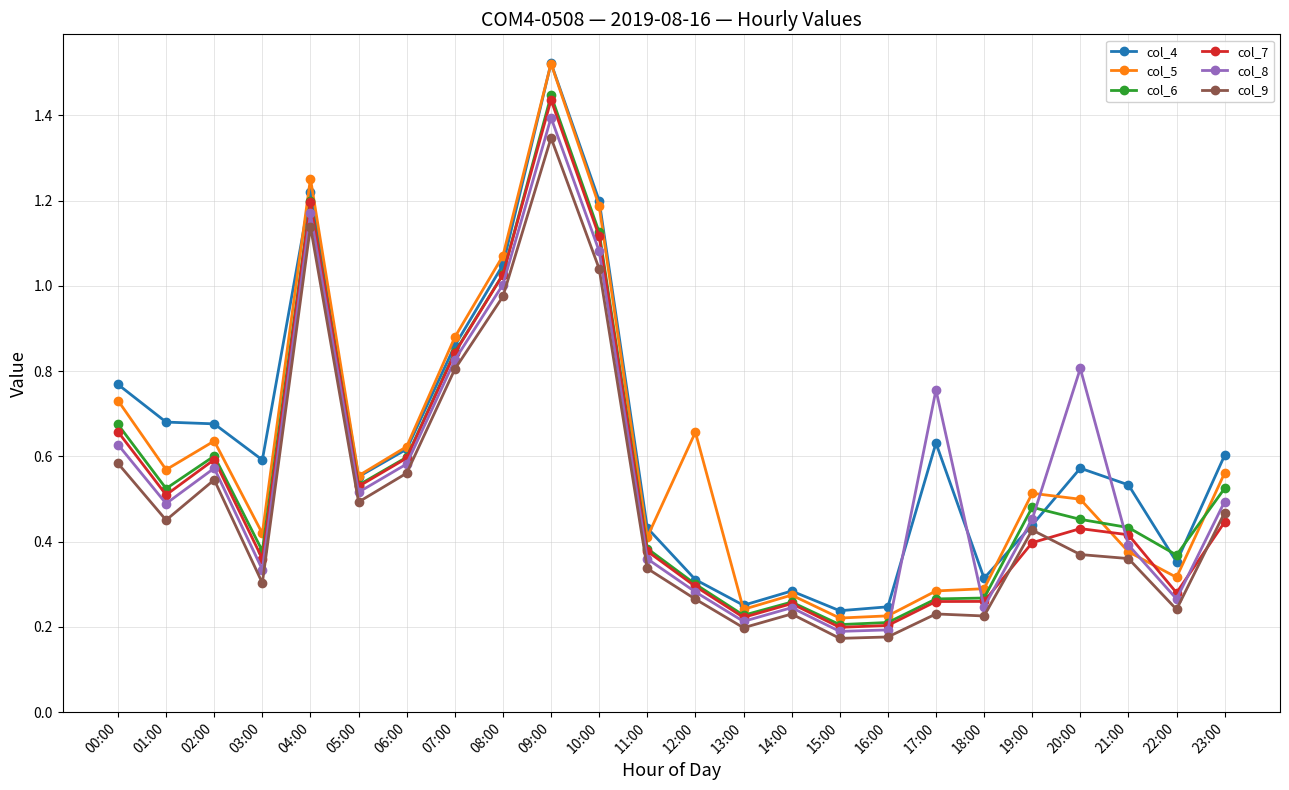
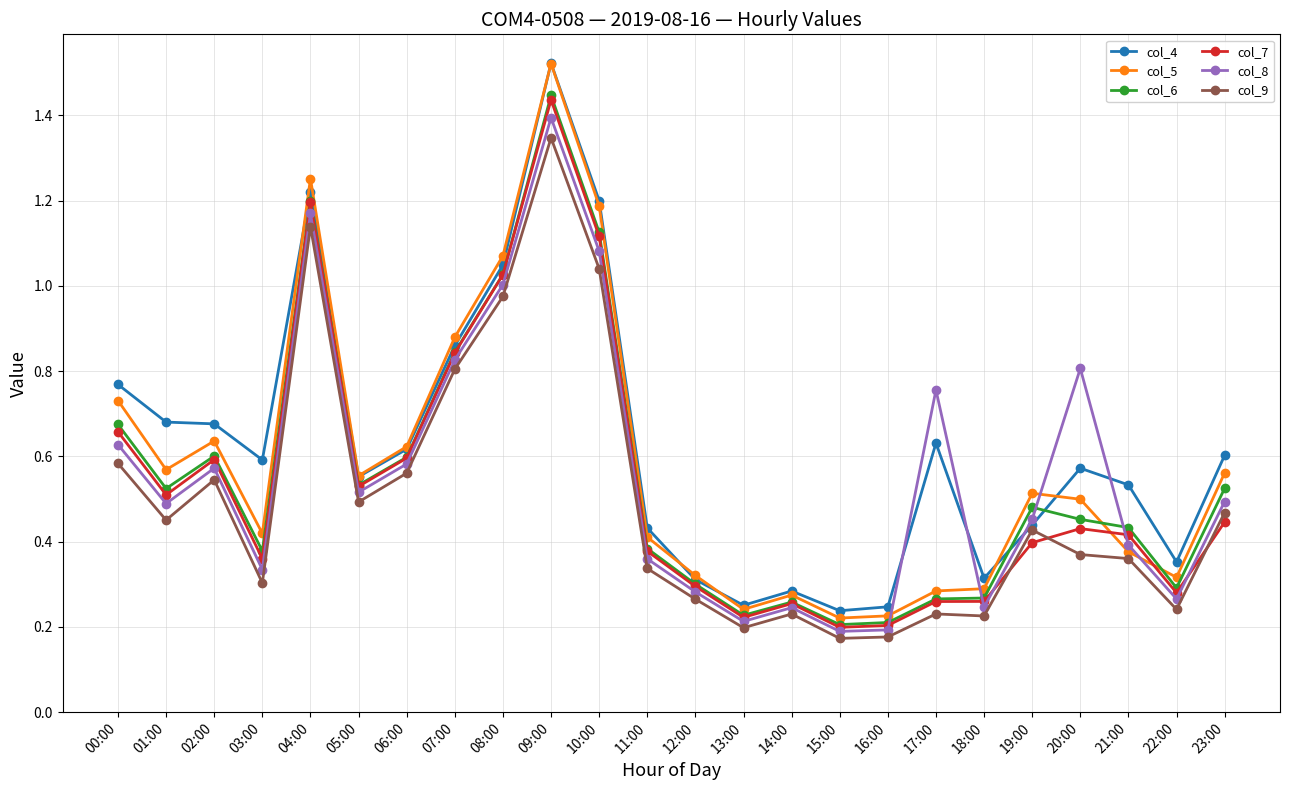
  {
    "col_4": {
      "00:00": 0.77,
      "01:00": 0.68,
      "02:00": 0.68,
      "03:00": 0.59,
      "04:00": 1.22,
      "06:00": 0.62,
      "07:00": 0.86,
      "08:00": 1.05,
      "10:00": 1.20,
      "11:00": 0.43,
      "12:00": 0.31,
      "13:00": 0.25,
      "14:00": 0.28,
      "15:00": 0.24,
      "16:00": 0.25,
      "17:00": 0.63,
      "18:00": 0.31,
      "19:00": 0.44,
      "20:00": 0.57,
      "21:00": 0.53,
      "22:00": 0.35,
      "23:00": 0.60
    },
    "col_5": {
      "00:00": 0.73,
      "01:00": 0.57,
      "02:00": 0.64,
      "03:00": 0.42,
      "04:00": 1.25,
      "06:00": 0.62,
      "07:00": 0.88,
      "08:00": 1.07,
      "10:00": 1.19,
      "11:00": 0.41,
-     "12:00": 0.66,
+     "12:00": 0.32,
      "13:00": 0.24,
      "14:00": 0.27,
      "15:00": 0.22,
      "16:00": 0.23,
      "17:00": 0.28,
      "18:00": 0.29,
      "19:00": 0.51,
      "20:00": 0.50,
      "21:00": 0.38,
      "22:00": 0.32,
      "23:00": 0.56
    },
    "col_6": {
      "00:00": 0.68,
      "01:00": 0.52,
      "02:00": 0.60,
      "03:00": 0.38,
      "09:00": 1.45,
      "10:00": 1.13,
      "11:00": 0.38,
      "15:00": 0.21,
      "16:00": 0.21,
      "17:00": 0.27,
      "18:00": 0.27,
      "19:00": 0.48,
      "20:00": 0.45,
      "21:00": 0.43,
-     "22:00": 0.37,
+     "22:00": 0.29,
      "23:00": 0.53
    },
    "col_7": {
      "00:00": 0.66,
      "01:00": 0.51,
      "02:00": 0.59,
      "03:00": 0.36,
      "09:00": 1.44,
      "10:00": 1.12,
      "11:00": 0.38,
      "15:00": 0.20,
      "16:00": 0.20,
      "17:00": 0.26,
      "18:00": 0.26,
      "19:00": 0.40,
      "20:00": 0.43,
      "21:00": 0.42,
      "22:00": 0.28,
      "23:00": 0.45
    },
    "col_8": {
      "00:00": 0.63,
      "01:00": 0.49,
      "02:00": 0.57,
      "03:00": 0.33,
      "04:00": 1.17,
      "05:00": 0.52,
      "06:00": 0.58,
      "07:00": 0.83,
      "08:00": 1.00,
      "09:00": 1.39,
      "10:00": 1.08,
      "11:00": 0.36,
      "12:00": 0.28,
      "13:00": 0.21,
      "14:00": 0.25,
      "15:00": 0.19,
      "16:00": 0.19,
      "17:00": 0.76,
      "18:00": 0.25,
      "19:00": 0.45,
      "20:00": 0.81,
      "21:00": 0.39,
      "22:00": 0.27,
      "23:00": 0.49
    },
    "col_9": {
      "00:00": 0.58,
      "01:00": 0.45,
      "02:00": 0.55,
      "03:00": 0.30,
      "04:00": 1.14,
      "05:00": 0.49,
      "06:00": 0.56,
      "07:00": 0.80,
      "08:00": 0.98,
      "09:00": 1.35,
      "10:00": 1.04,
      "11:00": 0.34,
      "12:00": 0.27,
      "13:00": 0.20,
      "14:00": 0.23,
      "15:00": 0.17,
      "16:00": 0.18,
      "17:00": 0.23,
      "18:00": 0.23,
      "19:00": 0.43,
      "20:00": 0.37,
      "21:00": 0.36,
      "22:00": 0.24,
      "23:00": 0.47
    }
  }
